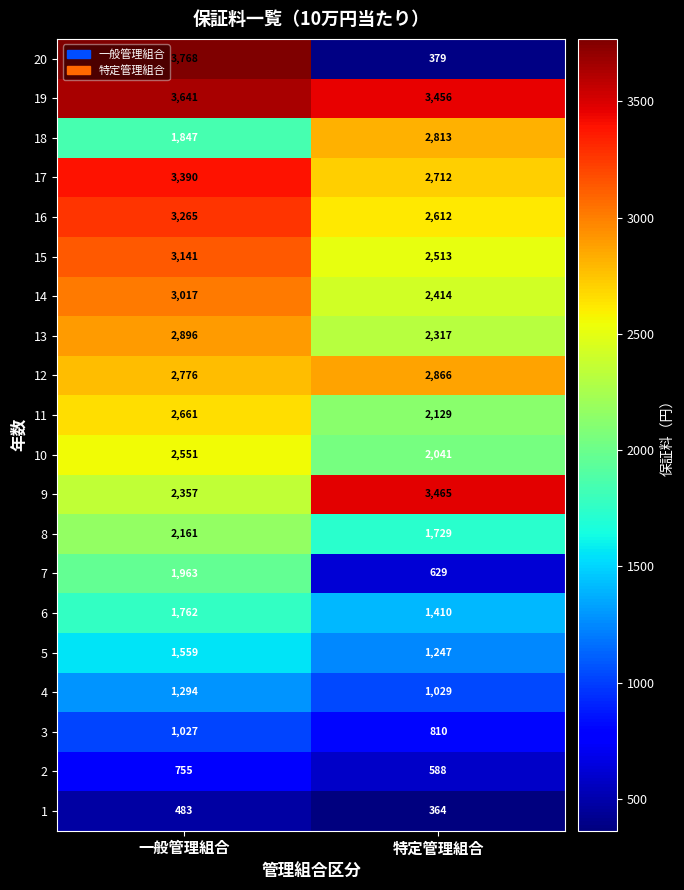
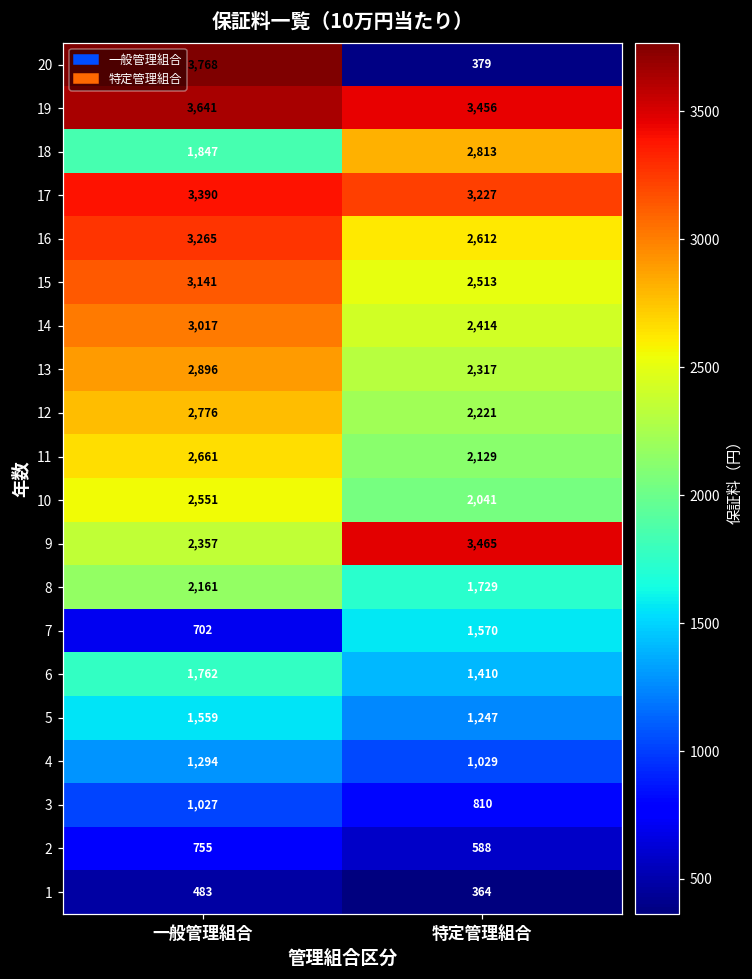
  {
    "20": {
      "一般管理組合": "3,768",
      "特定管理組合": "379"
    },
    "19": {
      "一般管理組合": "3,641",
      "特定管理組合": "3,456"
    },
    "18": {
      "一般管理組合": "1,847",
      "特定管理組合": "2,813"
    },
    "17": {
      "一般管理組合": "3,390",
-     "特定管理組合": "2,712"
+     "特定管理組合": "3,227"
    },
    "16": {
      "一般管理組合": "3,265",
      "特定管理組合": "2,612"
    },
    "15": {
      "一般管理組合": "3,141",
      "特定管理組合": "2,513"
    },
    "14": {
      "一般管理組合": "3,017",
      "特定管理組合": "2,414"
    },
    "13": {
      "一般管理組合": "2,896",
      "特定管理組合": "2,317"
    },
    "12": {
      "一般管理組合": "2,776",
-     "特定管理組合": "2,866"
+     "特定管理組合": "2,221"
    },
    "11": {
      "一般管理組合": "2,661",
      "特定管理組合": "2,129"
    },
    "10": {
      "一般管理組合": "2,551",
      "特定管理組合": "2,041"
    },
    "9": {
      "一般管理組合": "2,357",
      "特定管理組合": "3,465"
    },
    "8": {
      "一般管理組合": "2,161",
      "特定管理組合": "1,729"
    },
    "7": {
-     "一般管理組合": "1,963",
-     "特定管理組合": "629"
+     "一般管理組合": "702",
+     "特定管理組合": "1,570"
    },
    "6": {
      "一般管理組合": "1,762",
      "特定管理組合": "1,410"
    },
    "5": {
      "一般管理組合": "1,559",
      "特定管理組合": "1,247"
    },
    "4": {
      "一般管理組合": "1,294",
      "特定管理組合": "1,029"
    },
    "3": {
      "一般管理組合": "1,027",
      "特定管理組合": "810"
    },
    "2": {
      "一般管理組合": "755",
      "特定管理組合": "588"
    },
    "1": {
      "一般管理組合": "483",
      "特定管理組合": "364"
    }
  }
